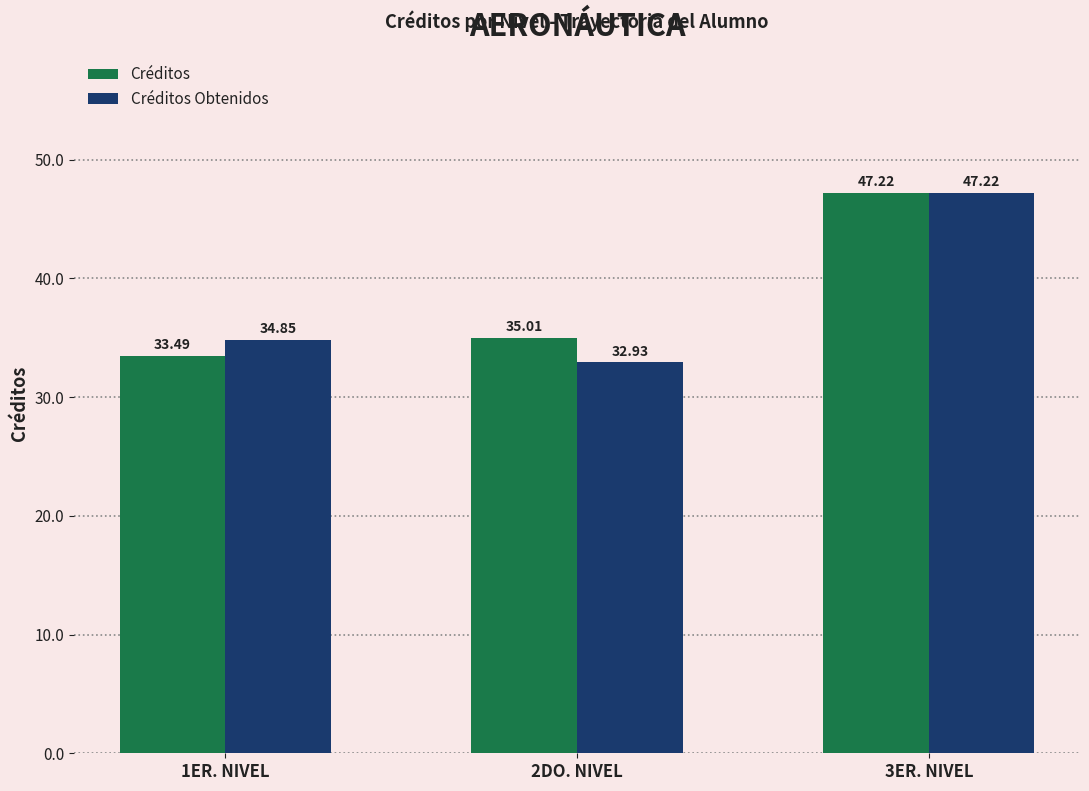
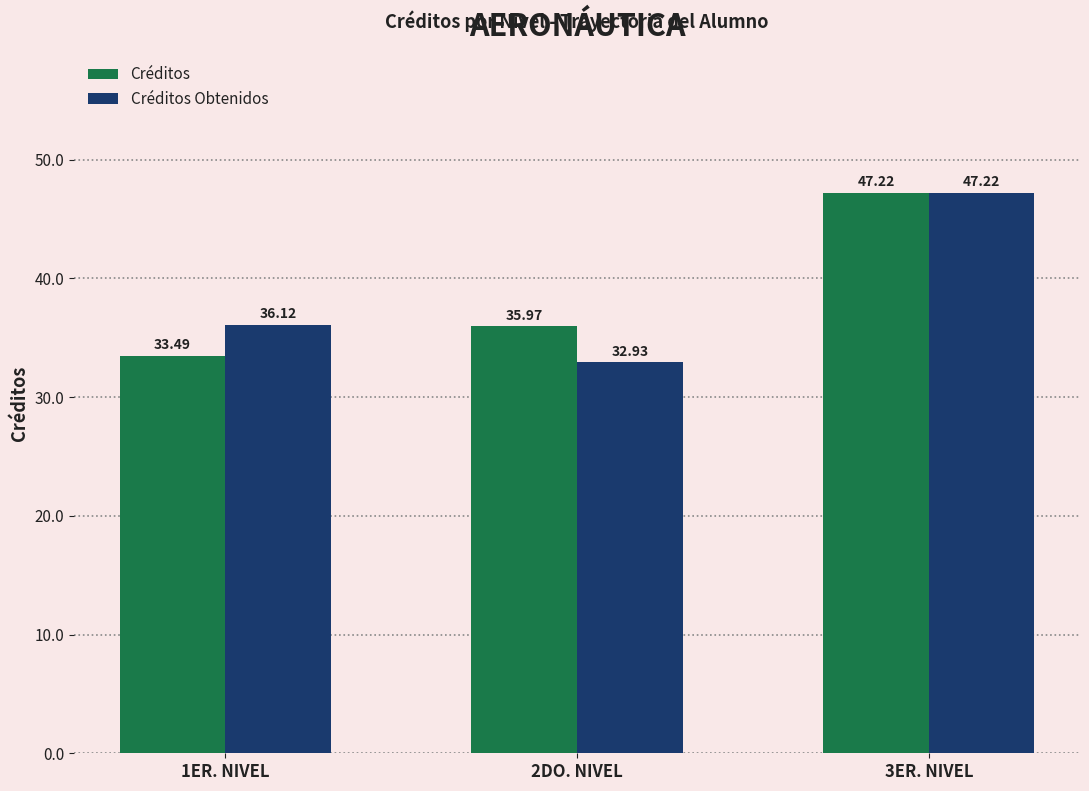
  {
    "Créditos": {
      "1ER. NIVEL": 33.49,
-     "2DO. NIVEL": 35.01,
+     "2DO. NIVEL": 35.97,
      "3ER. NIVEL": 47.22
    },
    "Créditos Obtenidos": {
-     "1ER. NIVEL": 34.85,
+     "1ER. NIVEL": 36.12,
      "2DO. NIVEL": 32.93,
      "3ER. NIVEL": 47.22
    }
  }
